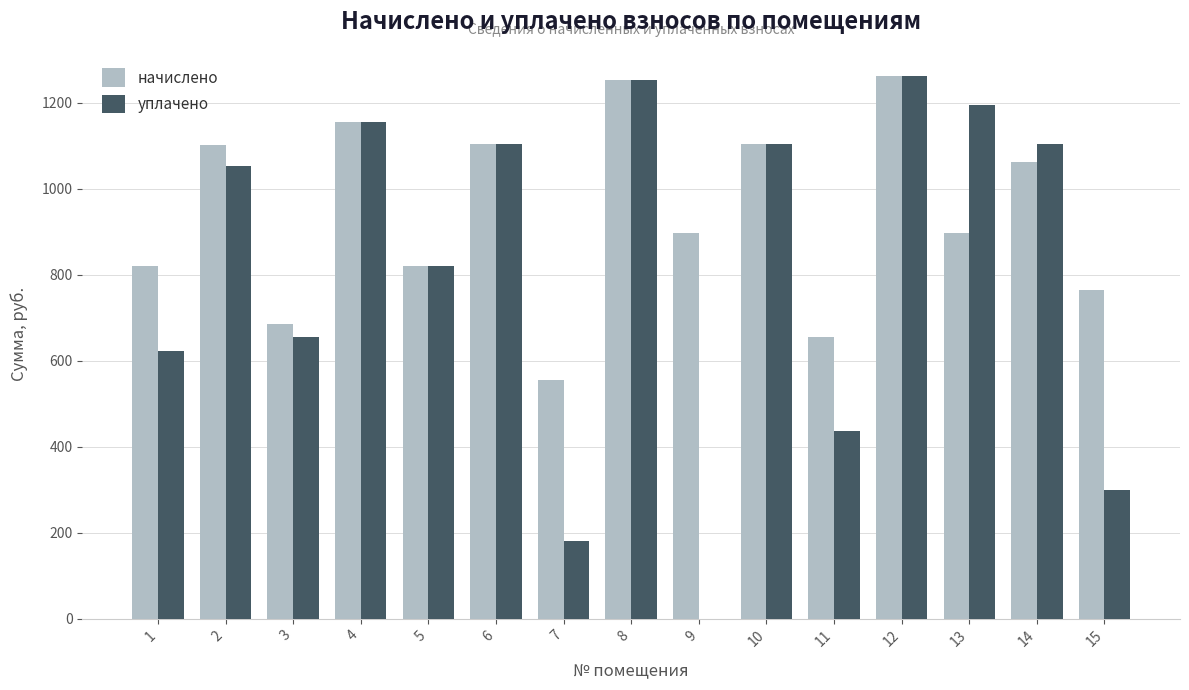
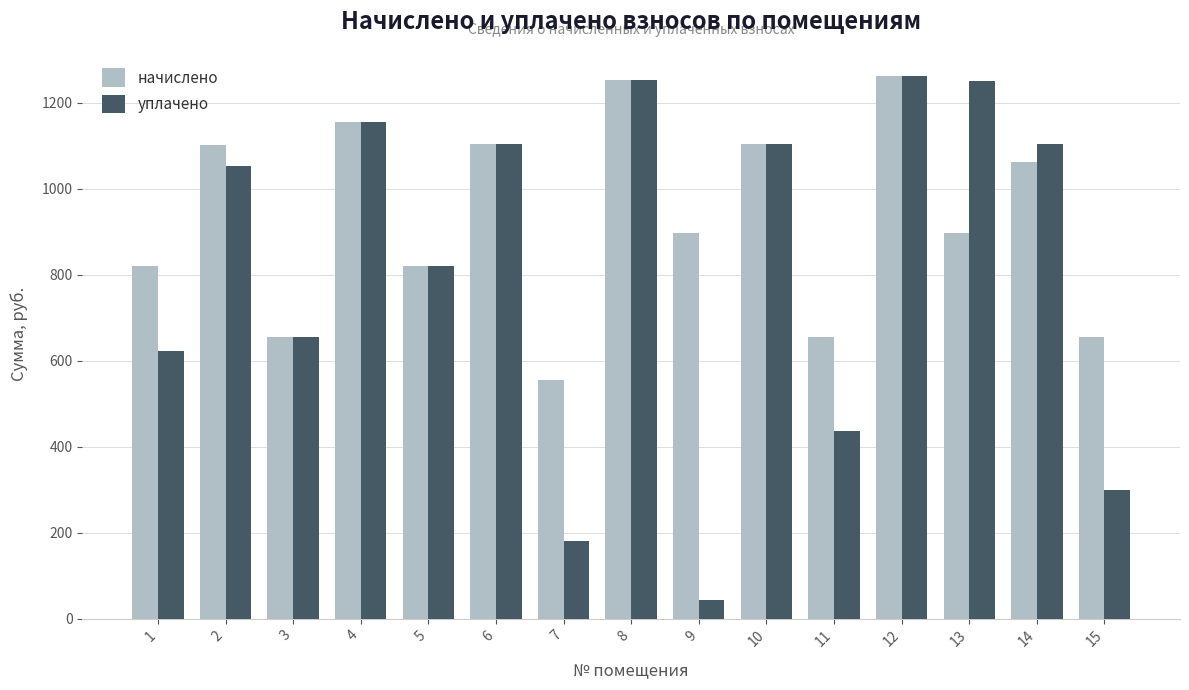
  {
    "начислено": {
      "1": 820,
      "2": 1100,
-     "3": 690,
+     "3": 650,
      "4": 1160,
      "5": 820,
      "6": 1100,
      "7": 560,
      "8": 1250,
      "9": 900,
      "10": 1100,
      "11": 650,
      "12": 1260,
      "13": 900,
      "14": 1060,
-     "15": 760
+     "15": 650
    },
    "уплачено": {
      "1": 620,
      "2": 1050,
      "3": 650,
      "4": 1160,
      "5": 820,
      "6": 1100,
      "7": 180,
      "8": 1250,
-     "9": 0,
+     "9": 40,
      "10": 1100,
      "11": 440,
      "12": 1260,
-     "13": 1200,
+     "13": 1250,
      "14": 1100,
      "15": 300
    }
  }
